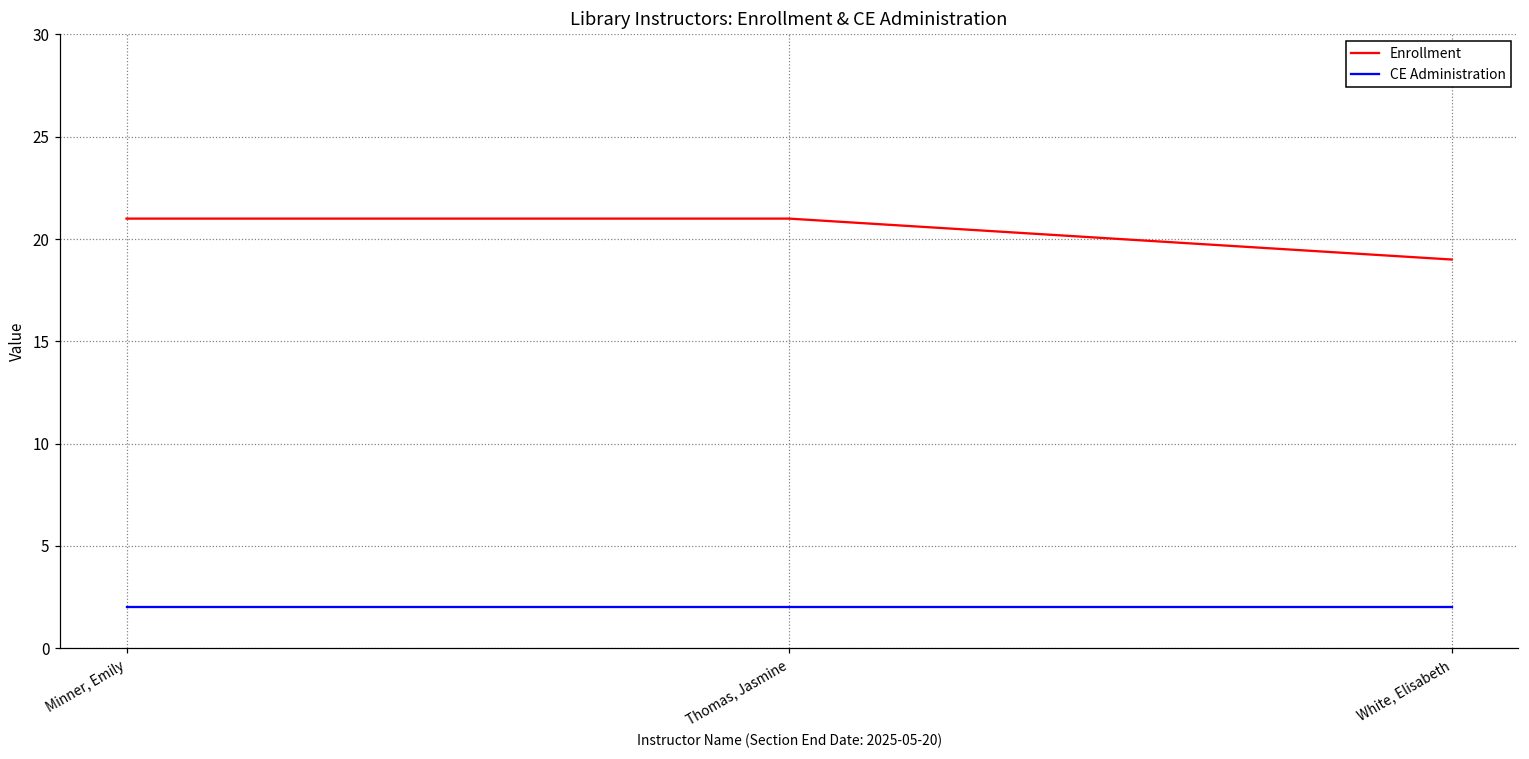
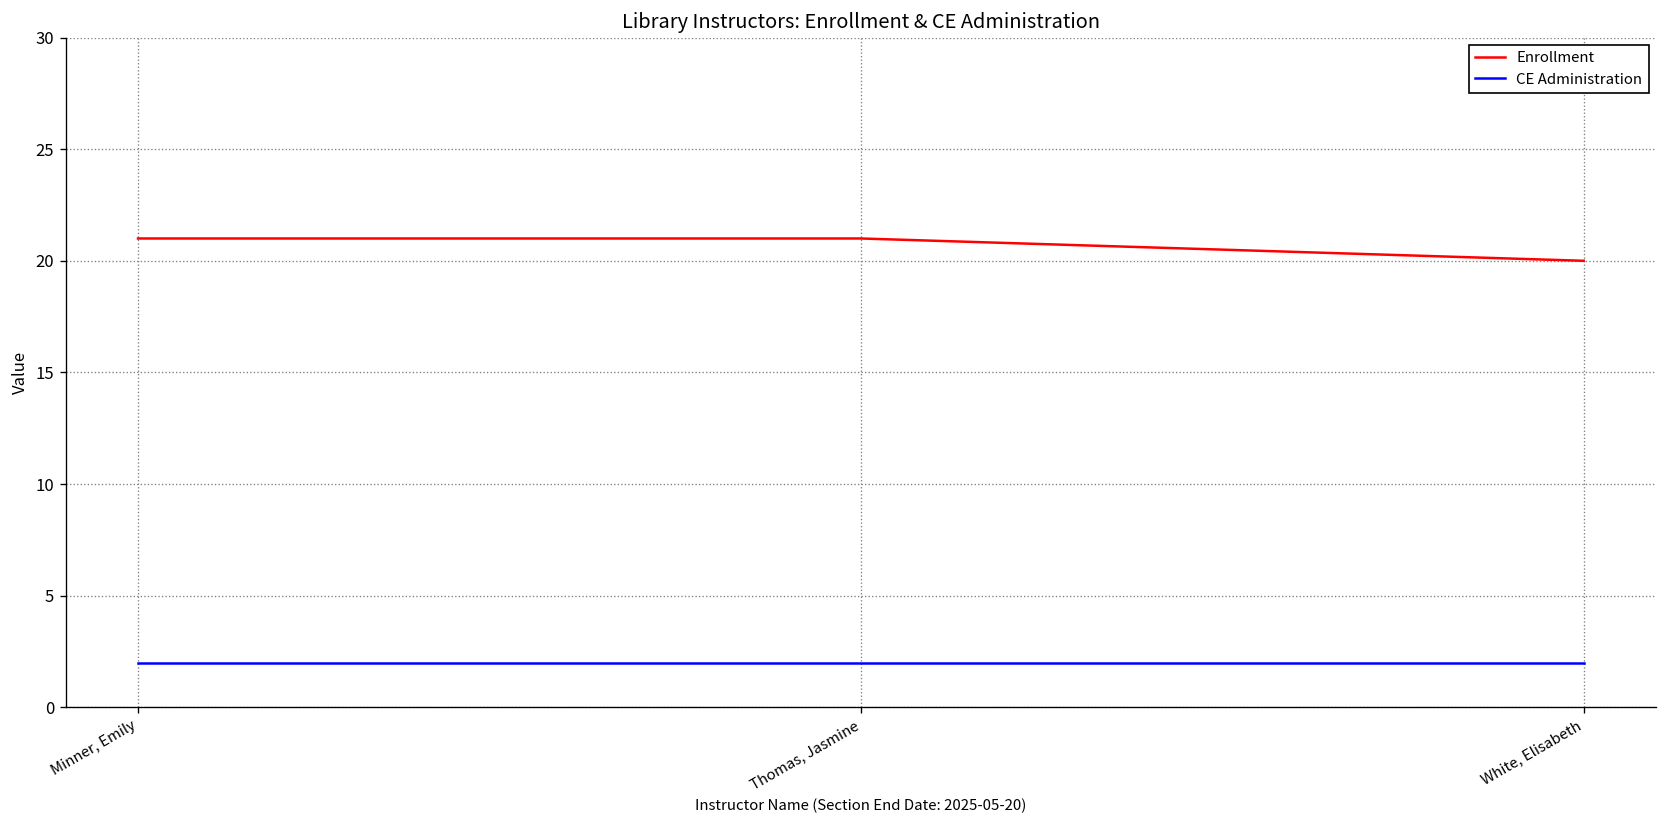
  {
    "Enrollment": {
      "Minner, Emily": 21,
      "Thomas, Jasmine": 21,
-     "White, Elisabeth": 19
+     "White, Elisabeth": 20
    },
    "CE Administration": {
      "Minner, Emily": 2,
      "Thomas, Jasmine": 2,
      "White, Elisabeth": 2
    }
  }
